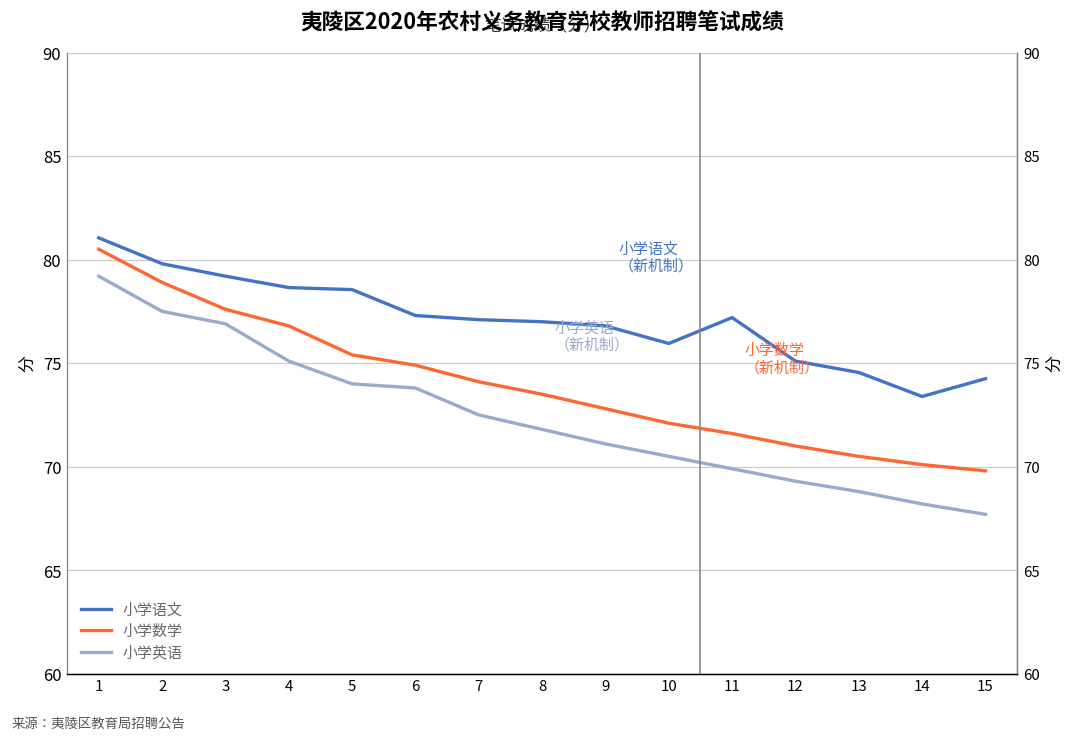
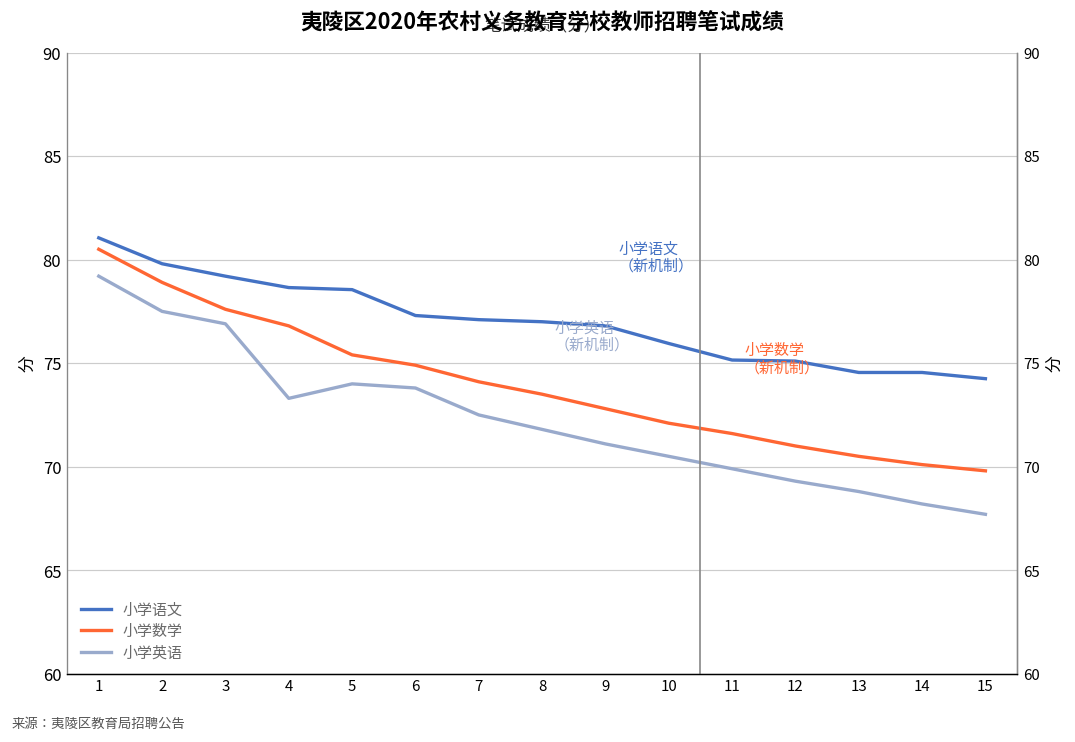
  {
    "小学语文": {
      "1": 81.1,
      "2": 79.8,
      "3": 79.2,
      "4": 78.7,
      "5": 78.6,
      "6": 77.3,
      "7": 77.1,
      "8": 77.0,
      "9": 76.8,
      "10": 76.0,
-     "11": 77.2,
+     "11": 75.2,
      "12": 75.1,
      "13": 74.6,
-     "14": 73.4,
+     "14": 74.6,
      "15": 74.3
    },
    "小学数学": {
      "1": 80.5,
      "2": 78.9,
      "3": 77.6,
      "4": 76.8,
      "5": 75.4,
      "6": 74.9,
      "7": 74.1,
      "8": 73.5,
      "9": 72.8,
      "10": 72.1,
      "11": 71.6,
      "12": 71.0,
      "13": 70.5,
      "14": 70.1,
      "15": 69.8
    },
    "小学英语": {
      "1": 79.2,
      "2": 77.5,
      "3": 76.9,
-     "4": 75.1,
+     "4": 73.3,
      "5": 74.0,
      "6": 73.8,
      "7": 72.5,
      "8": 71.8,
      "9": 71.1,
      "10": 70.5,
      "11": 69.9,
      "12": 69.3,
      "13": 68.8,
      "14": 68.2,
      "15": 67.7
    }
  }
